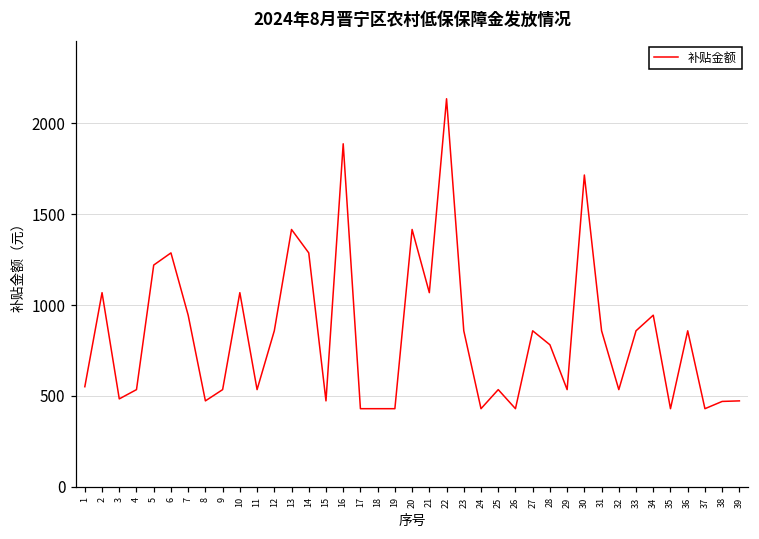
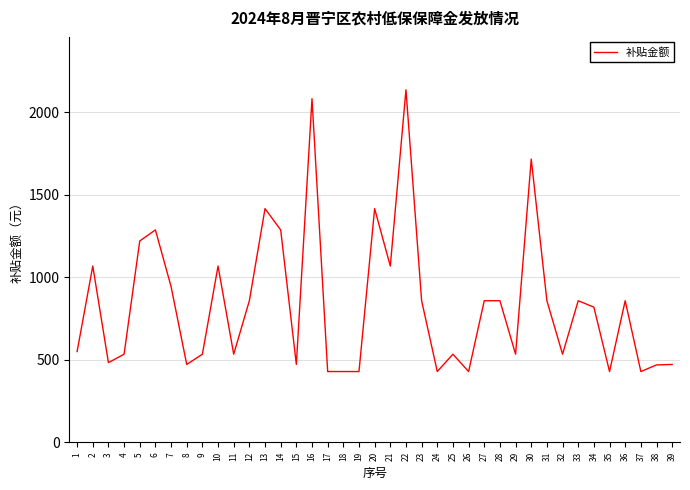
  {
    "1": 550,
    "2": 1070,
    "3": 480,
    "4": 530,
    "5": 1220,
    "6": 1290,
    "7": 940,
    "8": 470,
    "9": 530,
    "10": 1070,
    "11": 530,
    "12": 860,
    "13": 1420,
    "14": 1290,
    "15": 470,
-   "16": 1890,
+   "16": 2080,
    "17": 430,
    "18": 430,
    "19": 430,
    "20": 1420,
    "21": 1070,
    "22": 2140,
    "23": 860,
    "24": 430,
    "25": 530,
    "26": 430,
    "27": 860,
-   "28": 780,
+   "28": 860,
    "29": 530,
    "30": 1720,
    "31": 860,
    "32": 530,
    "33": 860,
-   "34": 940,
+   "34": 820,
    "35": 430,
    "36": 860,
    "37": 430,
    "38": 470,
    "39": 470
  }
